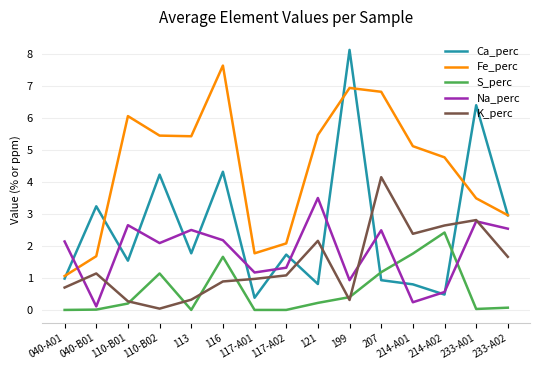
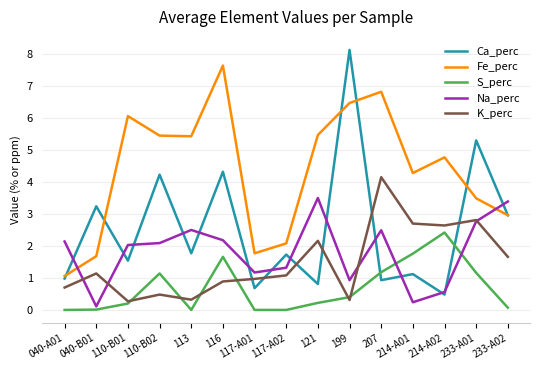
  {
    "Ca_perc": {
      "040-A01": 1.0,
      "040-B01": 3.3,
      "110-B01": 1.6,
      "110-B02": 4.2,
      "113": 1.8,
      "116": 4.3,
-     "117-A01": 0.4,
+     "117-A01": 0.7,
      "117-A02": 1.7,
      "121": 0.8,
      "199": 8.1,
      "207": 0.9,
-     "214-A01": 0.8,
+     "214-A01": 1.1,
      "214-A02": 0.5,
-     "233-A01": 6.4
+     "233-A01": 5.3
    },
    "Fe_perc": {
      "040-A01": 1.1,
      "040-B01": 1.7,
      "110-B01": 6.1,
      "110-B02": 5.5,
      "113": 5.4,
      "116": 7.7,
      "117-A01": 1.8,
      "117-A02": 2.1,
      "121": 5.5,
-     "199": 7.0,
+     "199": 6.5,
      "207": 6.8,
-     "214-A01": 5.1,
+     "214-A01": 4.3,
      "214-A02": 4.8,
      "233-A01": 3.5
    },
    "S_perc": {
      "040-A01": 0.0,
      "040-B01": 0.0,
      "110-B02": 1.2,
      "113": 0.0,
      "116": 1.7,
      "117-A01": 0.0,
      "117-A02": 0.0,
      "121": 0.2,
      "199": 0.4,
      "207": 1.2,
      "214-A01": 1.8,
      "214-A02": 2.4,
-     "233-A01": 0.0,
+     "233-A01": 1.2,
      "233-A02": 0.1
    },
    "Na_perc": {
      "040-A01": 2.2,
      "040-B01": 0.1,
-     "110-B01": 2.7,
+     "110-B01": 2.0,
      "110-B02": 2.1,
      "113": 2.5,
      "116": 2.2,
      "117-A01": 1.2,
      "117-A02": 1.3,
      "121": 3.5,
      "199": 0.9,
      "207": 2.5,
      "214-A01": 0.3,
      "214-A02": 0.6,
-     "233-A02": 2.6
+     "233-A02": 3.4
    },
    "K_perc": {
      "040-A01": 0.7,
      "040-B01": 1.2,
-     "110-B02": 0.1,
+     "110-B02": 0.5,
      "113": 0.3,
      "116": 0.9,
      "117-A01": 1.0,
      "117-A02": 1.1,
      "121": 2.2,
      "199": 0.3,
      "207": 4.2,
-     "214-A01": 2.4,
+     "214-A01": 2.7,
      "214-A02": 2.7,
      "233-A02": 1.7
    }
  }
